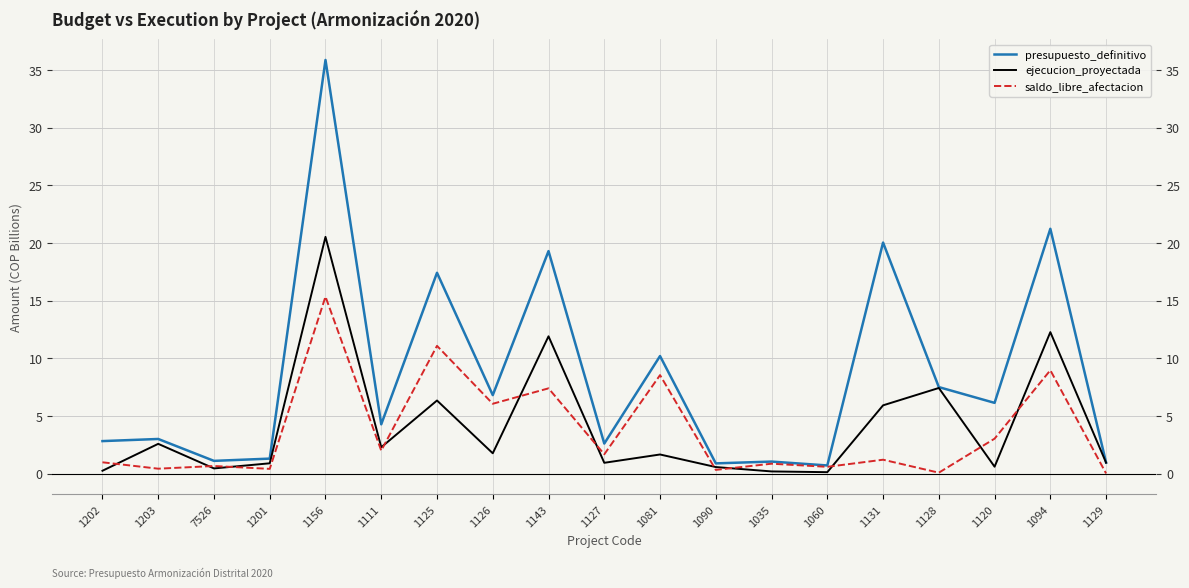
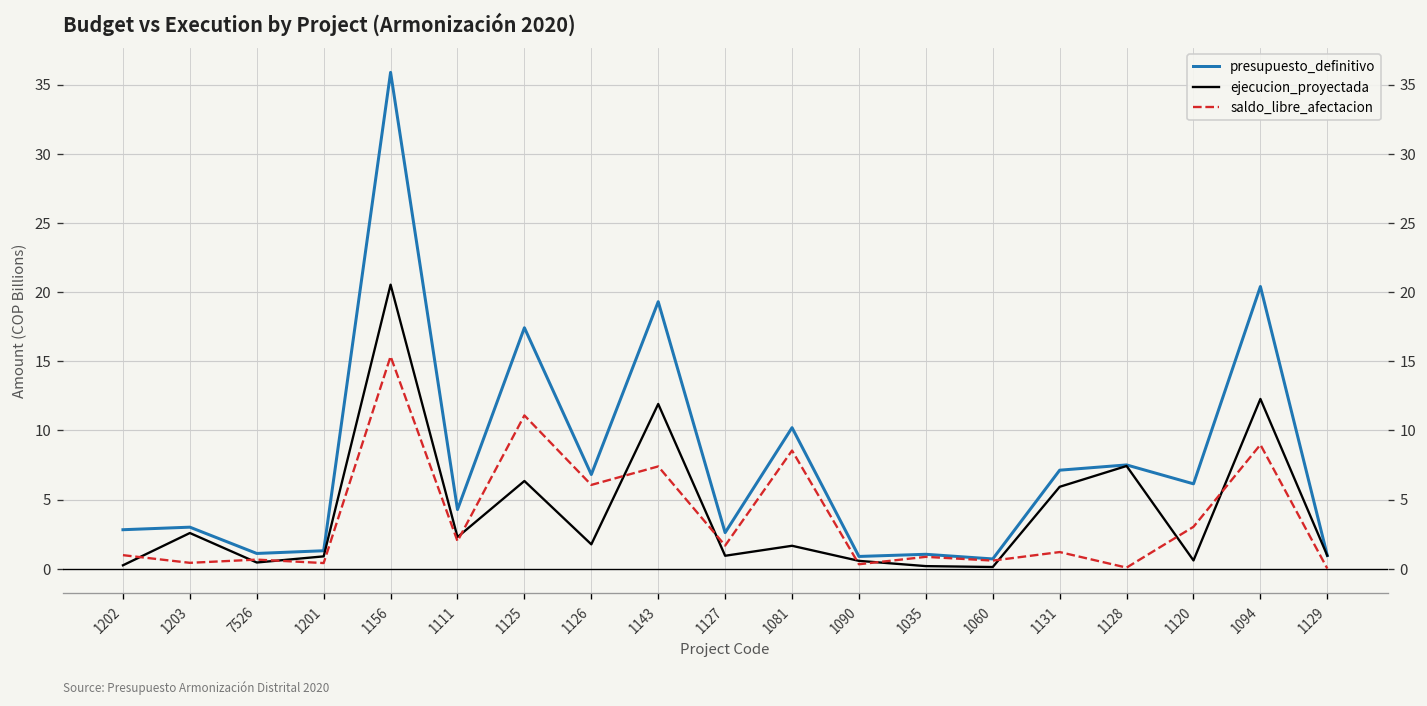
  {
    "presupuesto_definitivo": {
      "1202": 2.8,
      "1203": 3.0,
      "7526": 1.1,
      "1201": 1.3,
      "1156": 35.9,
      "1111": 4.3,
      "1125": 17.4,
      "1126": 6.8,
      "1143": 19.3,
      "1127": 2.6,
      "1081": 10.2,
      "1090": 0.9,
-     "1131": 20.0,
+     "1131": 7.1,
      "1120": 6.1,
-     "1094": 21.2
+     "1094": 20.4
    },
    "ejecucion_proyectada": {
      "1202": 0.2,
      "1203": 2.6,
      "1201": 0.9,
      "1156": 20.5,
      "1111": 2.3,
      "1125": 6.3,
      "1126": 1.8,
      "1143": 11.9,
      "1127": 0.9,
      "1081": 1.7,
      "1090": 0.6,
      "1035": 0.2,
      "1060": 0.1,
      "1131": 5.9,
      "1120": 0.6,
      "1094": 12.3
    },
    "saldo_libre_afectacion": {
      "1202": 1.0,
      "1203": 0.4,
      "1201": 0.4,
      "1156": 15.3,
      "1111": 2.0,
      "1125": 11.1,
      "1126": 6.1,
      "1143": 7.4,
      "1127": 1.7,
      "1081": 8.5,
      "1090": 0.3,
      "1131": 1.2,
      "1128": 0.1,
      "1120": 3.0,
      "1094": 9.0,
      "1129": 0.0
    }
  }
